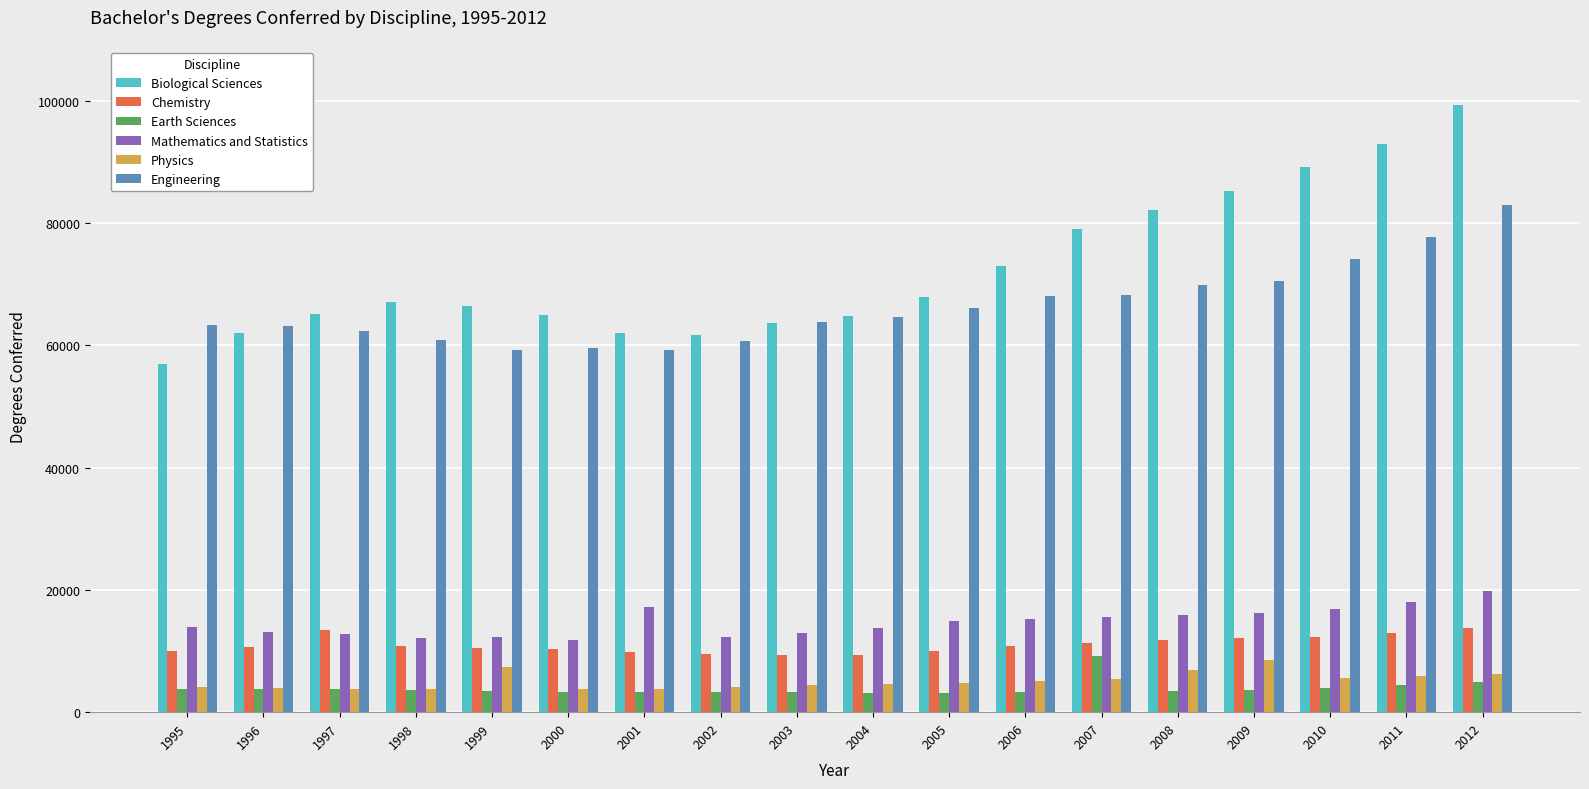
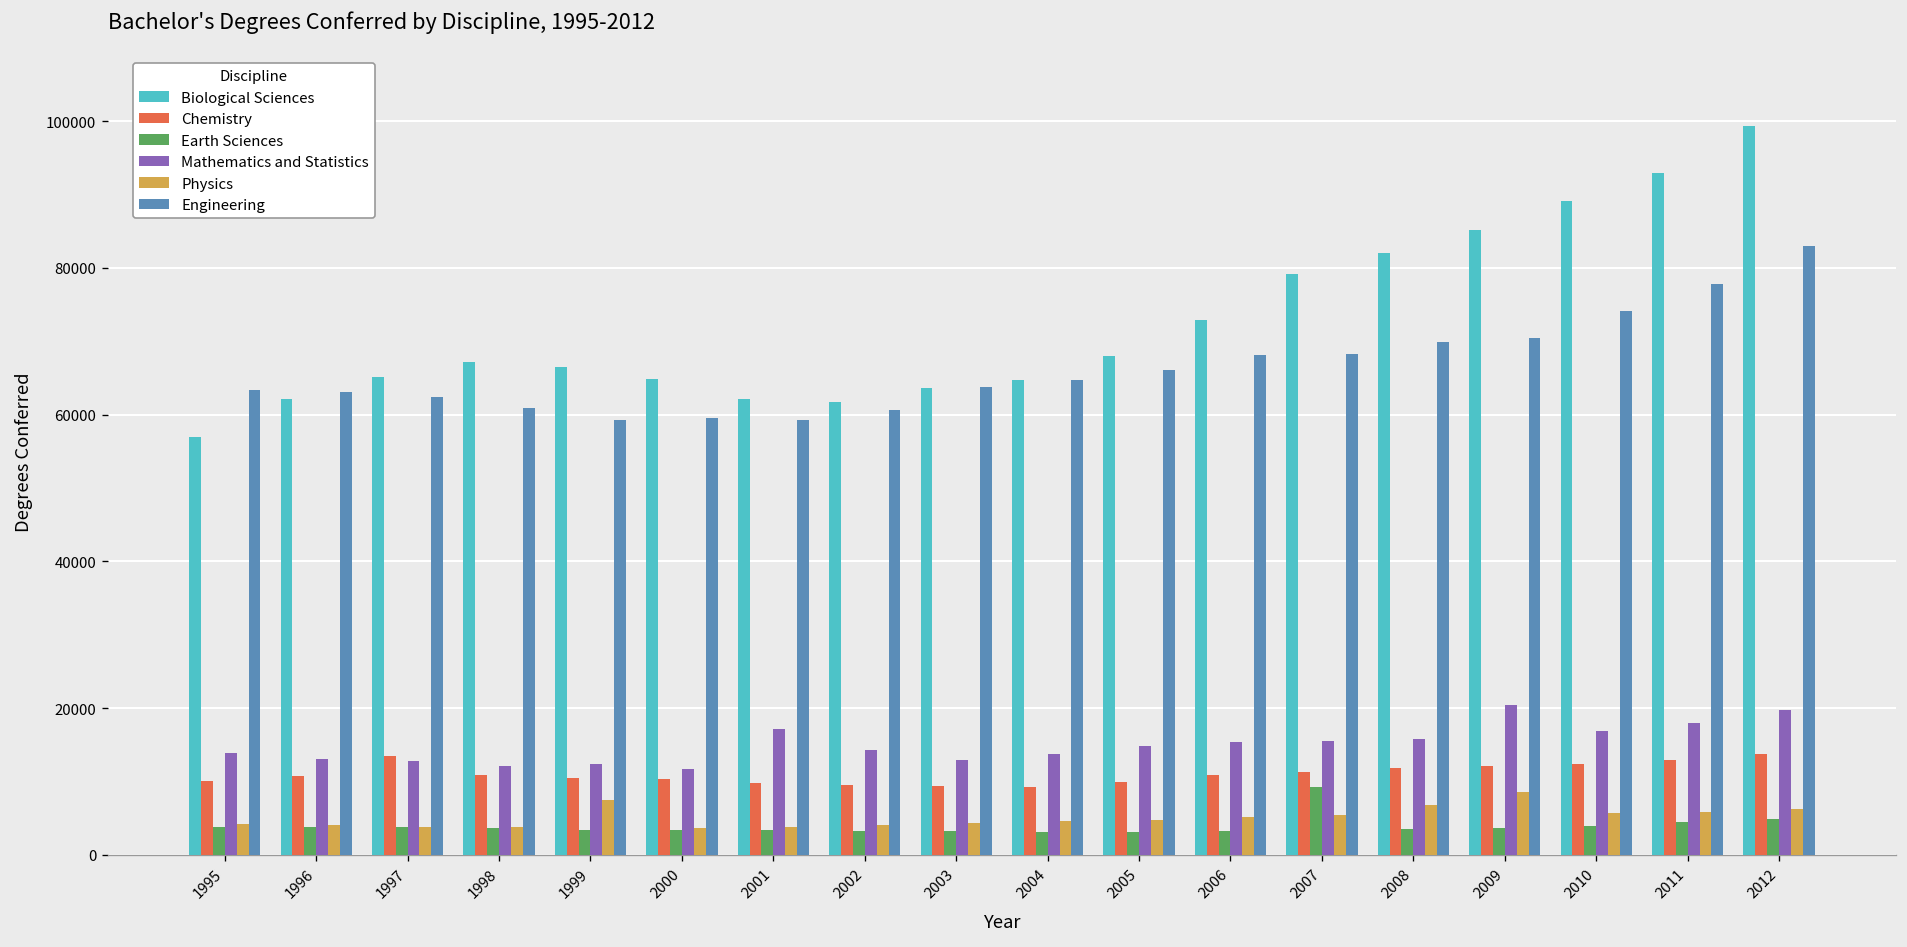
  {
    "Chemistry": {
      "1995": 10000,
      "1996": 11000,
      "1997": 13000,
      "1998": 11000,
      "1999": 10000,
      "2000": 10000,
      "2001": 10000,
      "2002": 9000,
      "2003": 9000,
      "2004": 9000,
      "2005": 10000,
      "2006": 11000,
      "2007": 11000,
      "2008": 12000,
      "2009": 12000,
      "2010": 12000,
      "2011": 13000,
      "2012": 14000
    },
    "Earth Sciences": {
      "1995": 4000,
      "1996": 4000,
      "1997": 4000,
      "1998": 4000,
      "1999": 3000,
      "2000": 3000,
      "2001": 3000,
      "2002": 3000,
      "2003": 3000,
      "2004": 3000,
      "2005": 3000,
      "2006": 3000,
      "2007": 9000,
      "2008": 3000,
      "2009": 4000,
      "2010": 4000,
      "2011": 4000,
      "2012": 5000
    },
    "Mathematics and Statistics": {
      "1995": 14000,
      "1996": 13000,
      "1997": 13000,
      "1998": 12000,
      "1999": 12000,
      "2000": 12000,
      "2001": 17000,
-     "2002": 12000,
+     "2002": 14000,
      "2003": 13000,
      "2004": 14000,
      "2005": 15000,
      "2006": 15000,
      "2007": 16000,
      "2008": 16000,
-     "2009": 16000,
+     "2009": 20000,
      "2010": 17000,
      "2011": 18000,
      "2012": 20000
    },
    "Physics": {
      "1995": 4000,
      "1996": 4000,
      "1997": 4000,
      "1998": 4000,
      "1999": 7000,
      "2000": 4000,
      "2001": 4000,
      "2002": 4000,
      "2003": 4000,
      "2004": 5000,
      "2005": 5000,
      "2006": 5000,
      "2007": 5000,
      "2008": 7000,
      "2009": 9000,
      "2010": 6000,
      "2011": 6000,
      "2012": 6000
    }
  }
